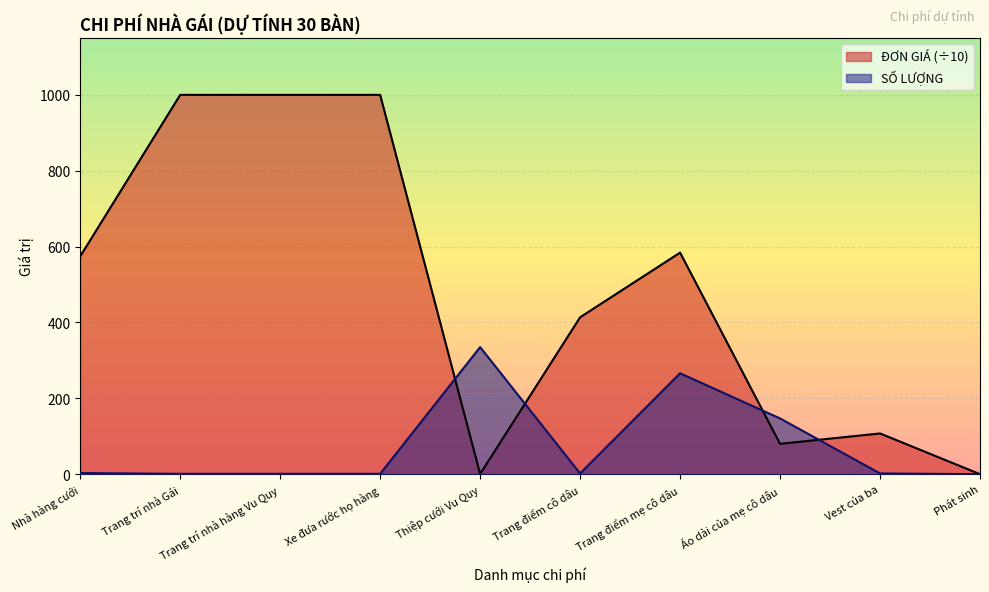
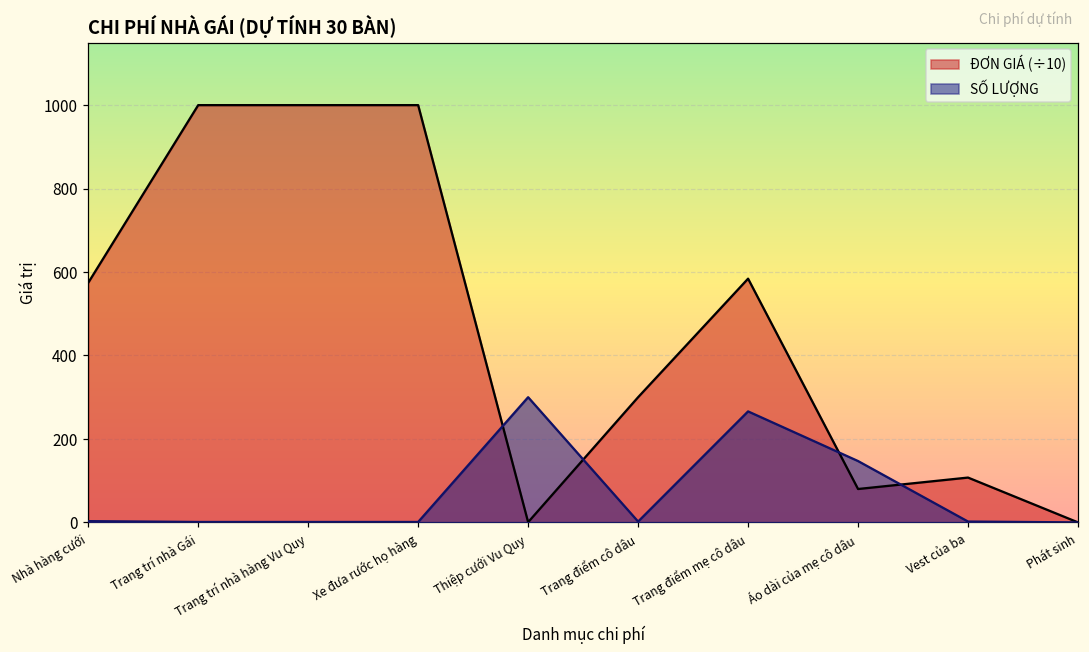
  {
    "ĐƠN GIÁ (÷10)": {
      "Nhà hàng cưới": 570,
      "Trang trí nhà Gái": 1000,
      "Trang trí nhà hàng Vu Quy": 1000,
      "Xe đưa rước họ hàng": 1000,
      "Thiệp cưới Vu Quy": 0,
-     "Trang điểm cô dâu": 410,
+     "Trang điểm cô dâu": 300,
      "Trang điểm mẹ cô dâu": 580,
      "Áo dài của mẹ cô dâu": 80,
      "Vest của ba": 110
    },
    "SỐ LƯỢNG": {
      "Nhà hàng cưới": 0,
      "Trang trí nhà Gái": 0,
      "Trang trí nhà hàng Vu Quy": 0,
      "Xe đưa rước họ hàng": 0,
-     "Thiệp cưới Vu Quy": 340,
+     "Thiệp cưới Vu Quy": 300,
      "Trang điểm cô dâu": 0,
      "Trang điểm mẹ cô dâu": 270,
      "Áo dài của mẹ cô dâu": 150,
      "Vest của ba": 0
    }
  }
